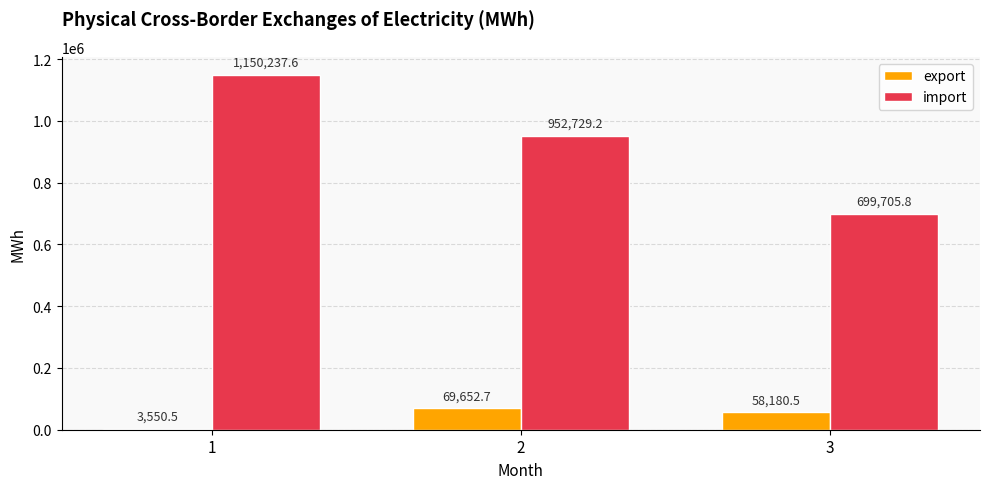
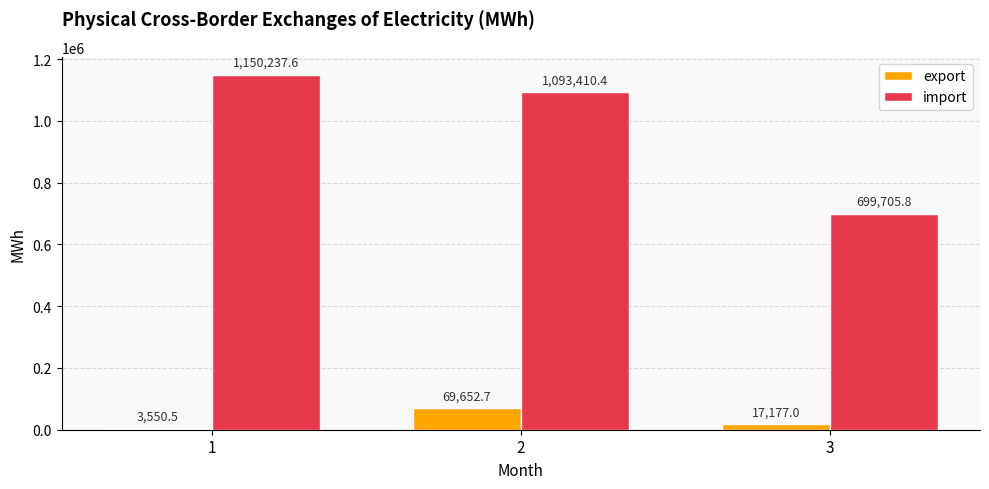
  {
    "export": {
      "1": "3,550.5",
      "2": "69,652.7",
-     "3": "58,180.5"
+     "3": "17,177.0"
    },
    "import": {
      "1": "1,150,237.6",
-     "2": "952,729.2",
+     "2": "1,093,410.4",
      "3": "699,705.8"
    }
  }
